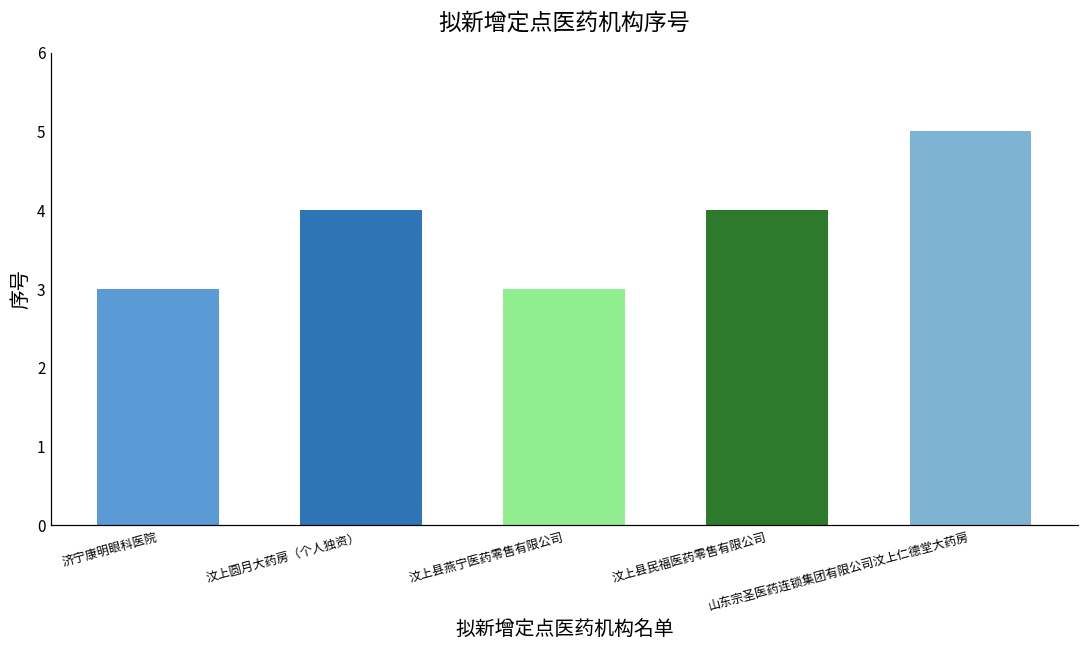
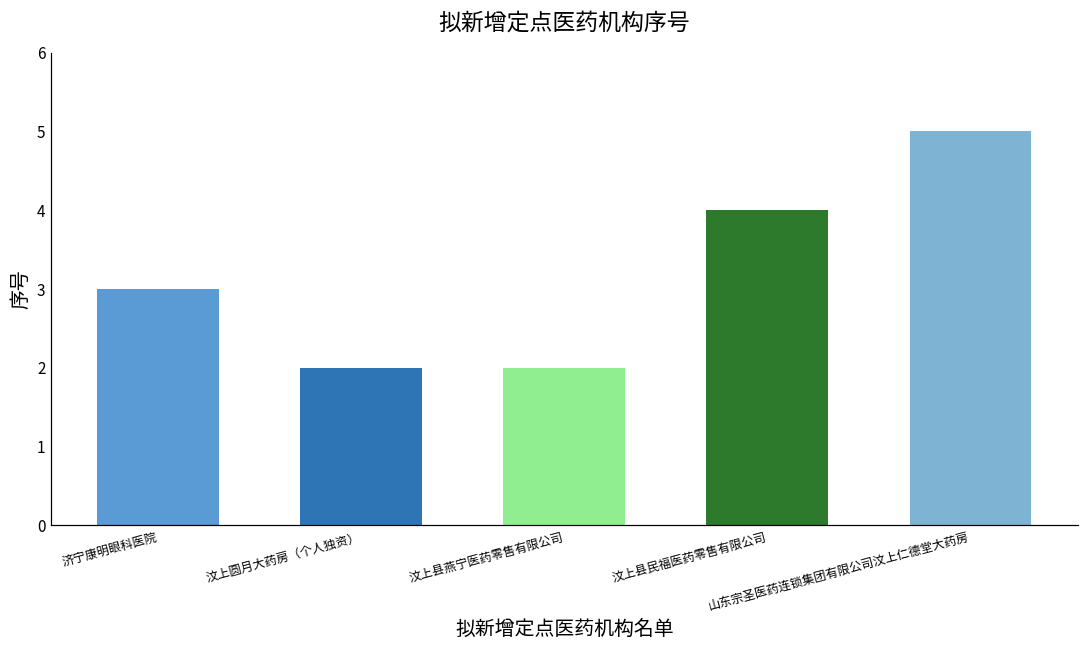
  {
    "济宁康明眼科医院": 3,
-   "汶上圆月大药房（个人独资）": 4,
-   "汶上县燕宁医药零售有限公司": 3,
+   "汶上圆月大药房（个人独资）": 2,
+   "汶上县燕宁医药零售有限公司": 2,
    "汶上县民福医药零售有限公司": 4,
    "山东宗圣医药连锁集团有限公司汶上仁德堂大药房": 5
  }
